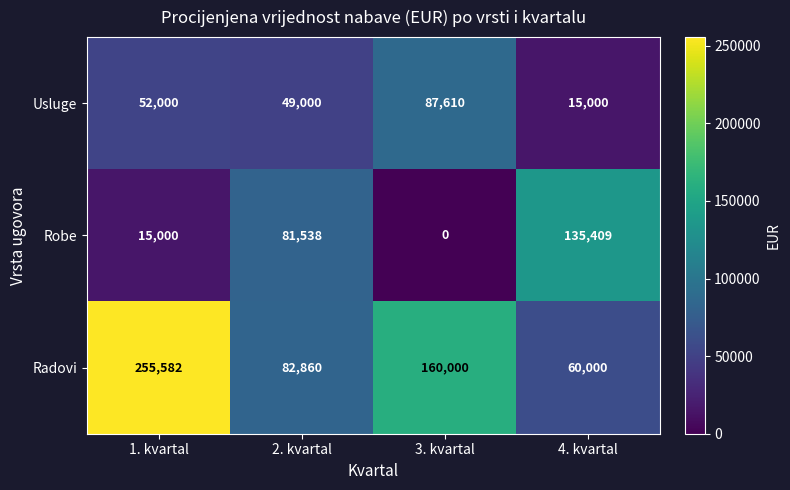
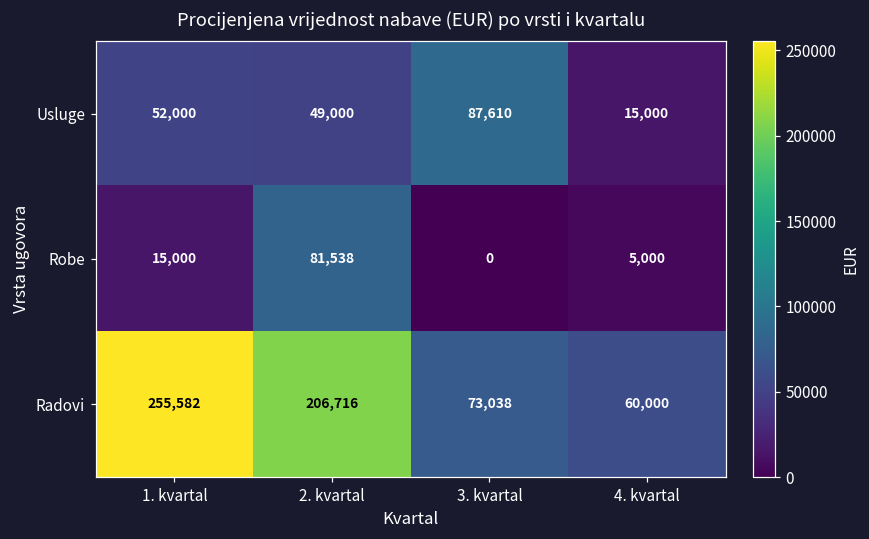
  {
    "Usluge": {
      "1. kvartal": "52,000",
      "2. kvartal": "49,000",
      "3. kvartal": "87,610",
      "4. kvartal": "15,000"
    },
    "Robe": {
      "1. kvartal": "15,000",
      "2. kvartal": "81,538",
      "3. kvartal": "0",
-     "4. kvartal": "135,409"
+     "4. kvartal": "5,000"
    },
    "Radovi": {
      "1. kvartal": "255,582",
-     "2. kvartal": "82,860",
-     "3. kvartal": "160,000",
+     "2. kvartal": "206,716",
+     "3. kvartal": "73,038",
      "4. kvartal": "60,000"
    }
  }
